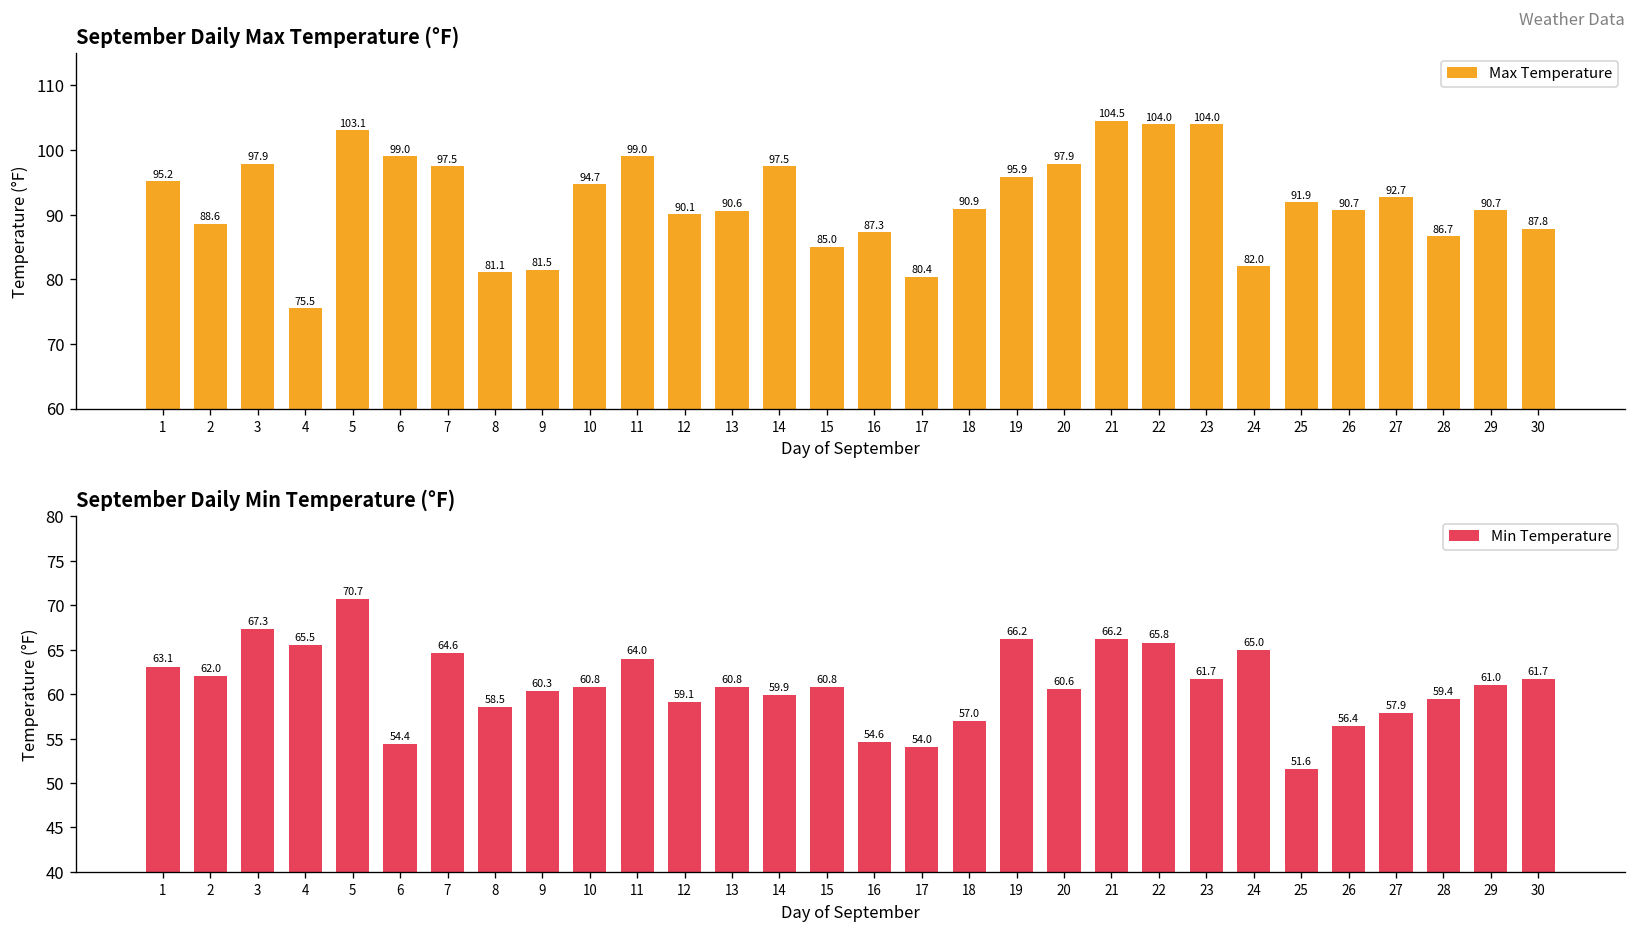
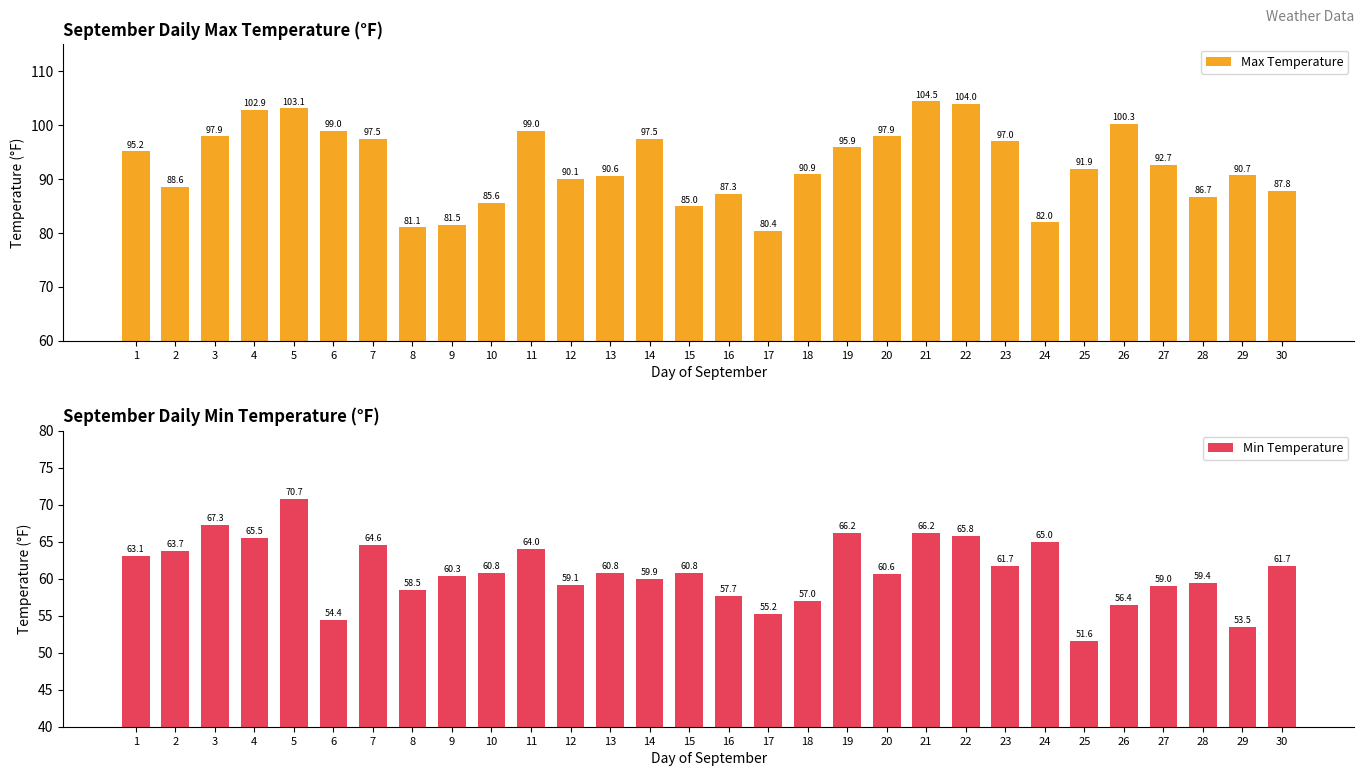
  {
    "September Daily Max Temperature (°F)": {
      "1": 95.2,
      "2": 88.6,
      "3": 97.9,
-     "4": 75.5,
+     "4": 102.9,
      "5": 103.1,
      "6": 99.0,
      "7": 97.5,
      "8": 81.1,
      "9": 81.5,
-     "10": 94.7,
+     "10": 85.6,
      "11": 99.0,
      "12": 90.1,
      "13": 90.6,
      "14": 97.5,
      "15": 85.0,
      "16": 87.3,
      "17": 80.4,
      "18": 90.9,
      "19": 95.9,
      "20": 97.9,
      "21": 104.5,
      "22": 104.0,
-     "23": 104.0,
+     "23": 97.0,
      "24": 82.0,
      "25": 91.9,
-     "26": 90.7,
+     "26": 100.3,
      "27": 92.7,
      "28": 86.7,
      "29": 90.7,
      "30": 87.8
    },
    "September Daily Min Temperature (°F)": {
      "1": 63.1,
-     "2": 62.0,
+     "2": 63.7,
      "3": 67.3,
      "4": 65.5,
      "5": 70.7,
      "6": 54.4,
      "7": 64.6,
      "8": 58.5,
      "9": 60.3,
      "10": 60.8,
      "11": 64.0,
      "12": 59.1,
      "13": 60.8,
      "14": 59.9,
      "15": 60.8,
-     "16": 54.6,
-     "17": 54.0,
+     "16": 57.7,
+     "17": 55.2,
      "18": 57.0,
      "19": 66.2,
      "20": 60.6,
      "21": 66.2,
      "22": 65.8,
      "23": 61.7,
      "24": 65.0,
      "25": 51.6,
      "26": 56.4,
-     "27": 57.9,
+     "27": 59.0,
      "28": 59.4,
-     "29": 61.0,
+     "29": 53.5,
      "30": 61.7
    }
  }
